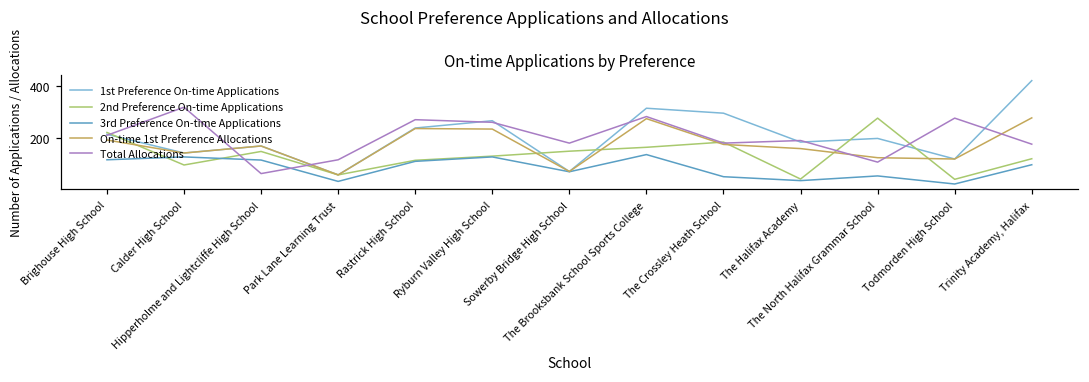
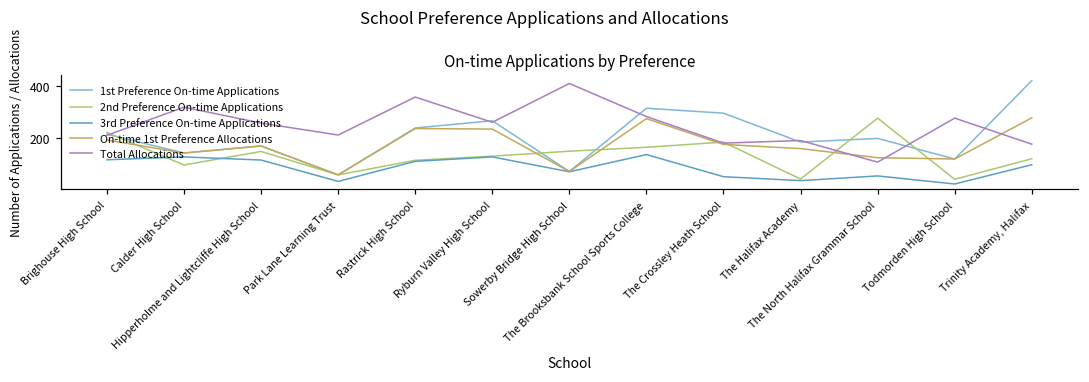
  {
    "Total Allocations": {
      "Calder High School": 320,
-     "Hipperholme and Lightcliffe High School": 60,
-     "Park Lane Learning Trust": 120,
-     "Rastrick High School": 270,
-     "Sowerby Bridge High School": 180,
+     "Hipperholme and Lightcliffe High School": 260,
+     "Park Lane Learning Trust": 210,
+     "Rastrick High School": 360,
+     "Sowerby Bridge High School": 410,
      "The North Halifax Grammar School": 110,
      "Todmorden High School": 280,
      "Trinity Academy, Halifax": 180
    }
  }
